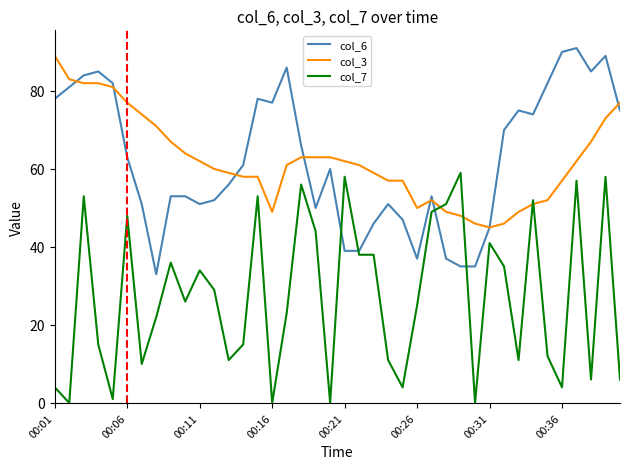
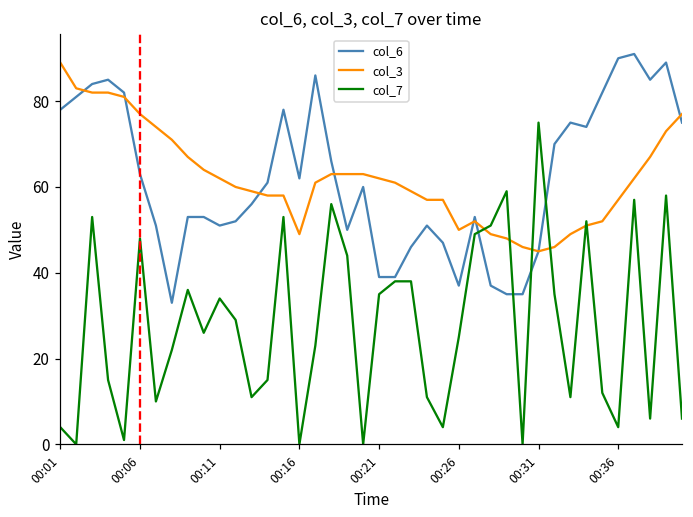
  {
    "col_6": {
      "00:01": 78,
      "00:06": 63,
      "00:11": 51,
-     "00:16": 77,
+     "00:16": 62,
      "00:21": 39,
      "00:26": 37,
      "00:36": 90
    },
    "col_3": {
      "00:01": 89,
      "00:06": 77,
      "00:11": 62,
      "00:16": 49,
      "00:21": 62,
      "00:26": 50,
      "00:36": 57
    },
    "col_7": {
      "00:01": 4,
      "00:06": 48,
      "00:11": 34,
      "00:16": 0,
-     "00:21": 58,
+     "00:21": 35,
      "00:26": 25,
-     "00:31": 41,
+     "00:31": 75,
      "00:36": 4
    }
  }
